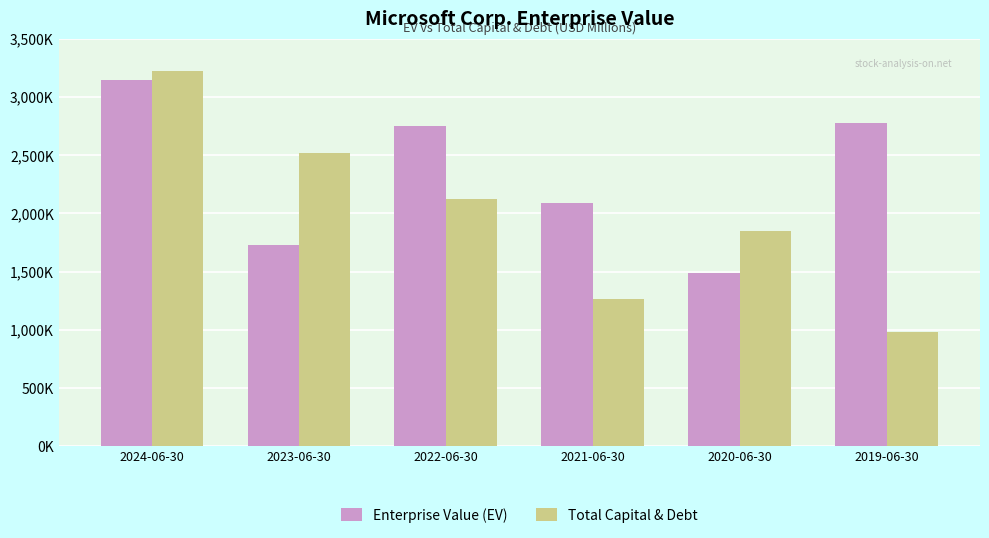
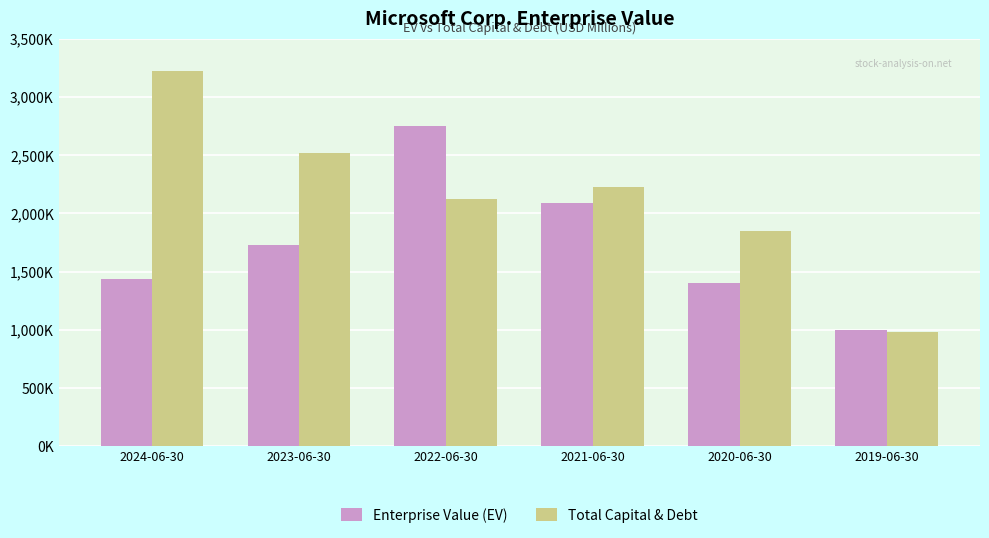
  {
    "Enterprise Value (EV)": {
-     "2024-06-30": "3,150,000",
+     "2024-06-30": "1,440,000",
      "2023-06-30": "1,730,000",
      "2022-06-30": "2,750,000",
      "2021-06-30": "2,090,000",
-     "2020-06-30": "1,490,000",
-     "2019-06-30": "2,780,000"
+     "2020-06-30": "1,400,000",
+     "2019-06-30": "1,000,000"
    },
    "Total Capital & Debt": {
      "2024-06-30": "3,220,000",
      "2023-06-30": "2,520,000",
      "2022-06-30": "2,130,000",
-     "2021-06-30": "1,270,000",
+     "2021-06-30": "2,220,000",
      "2020-06-30": "1,850,000",
      "2019-06-30": "980,000"
    }
  }
